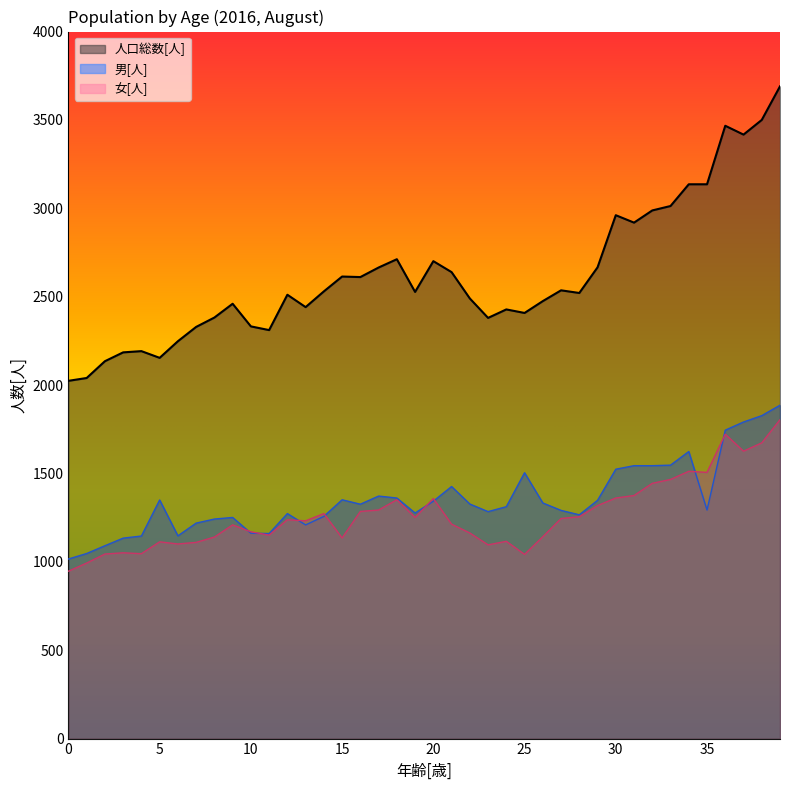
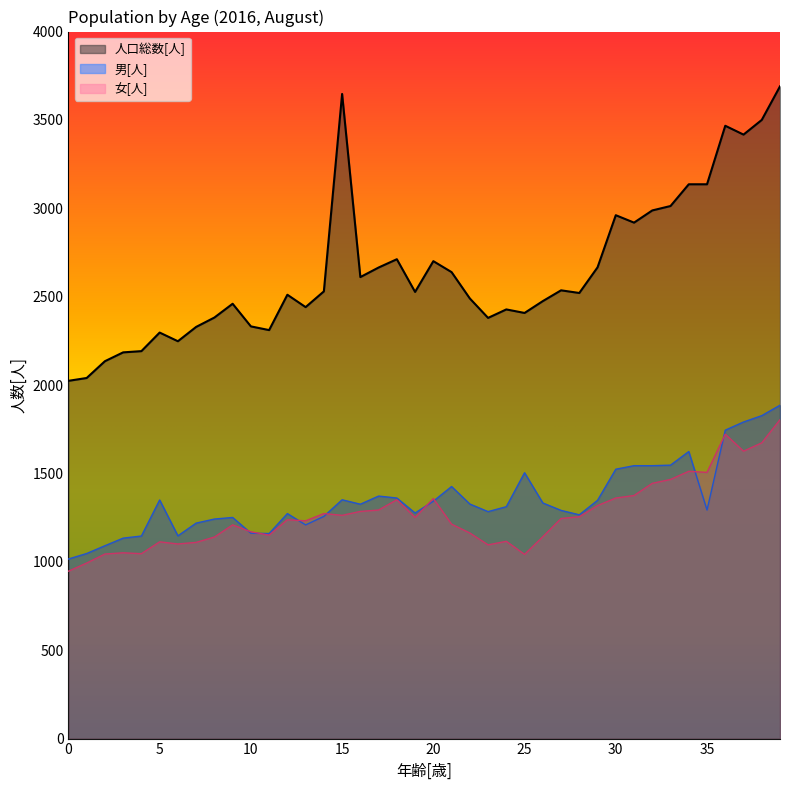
  {
    "人口総数[人]": {
      "0": 2020,
-     "5": 2150,
+     "5": 2300,
      "10": 2330,
-     "15": 2610,
+     "15": 3650,
      "20": 2700,
      "25": 2410,
      "30": 2960,
      "35": 3140
    },
    "男[人]": {
      "0": 1020,
      "5": 1350,
      "15": 1350,
      "20": 1340,
      "25": 1500,
      "30": 1520,
      "35": 1290
    },
    "女[人]": {
      "0": 950,
      "5": 1110,
-     "15": 1140,
+     "15": 1260,
      "20": 1360,
      "25": 1040,
      "30": 1360,
      "35": 1510
    }
  }
